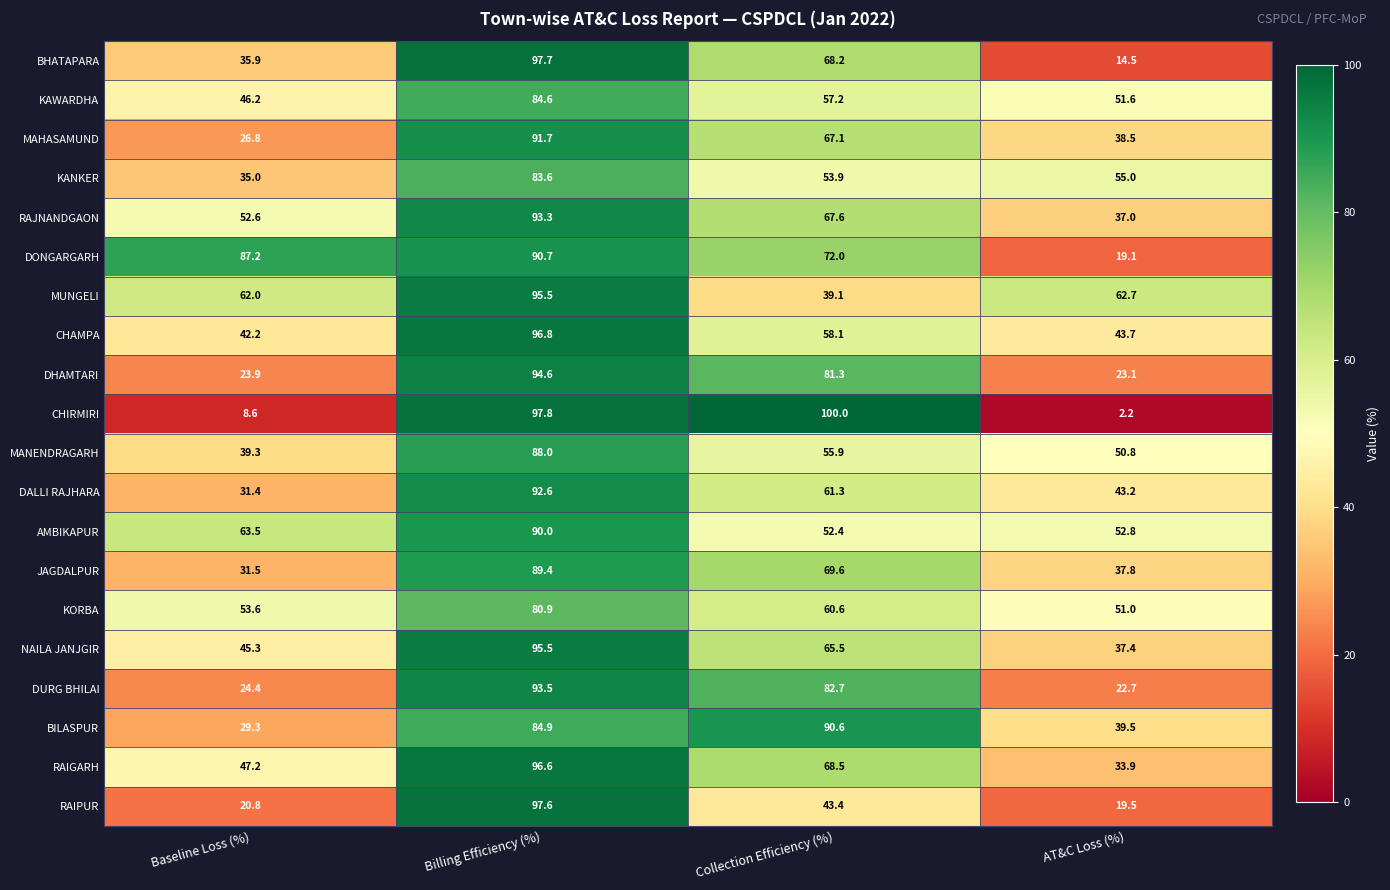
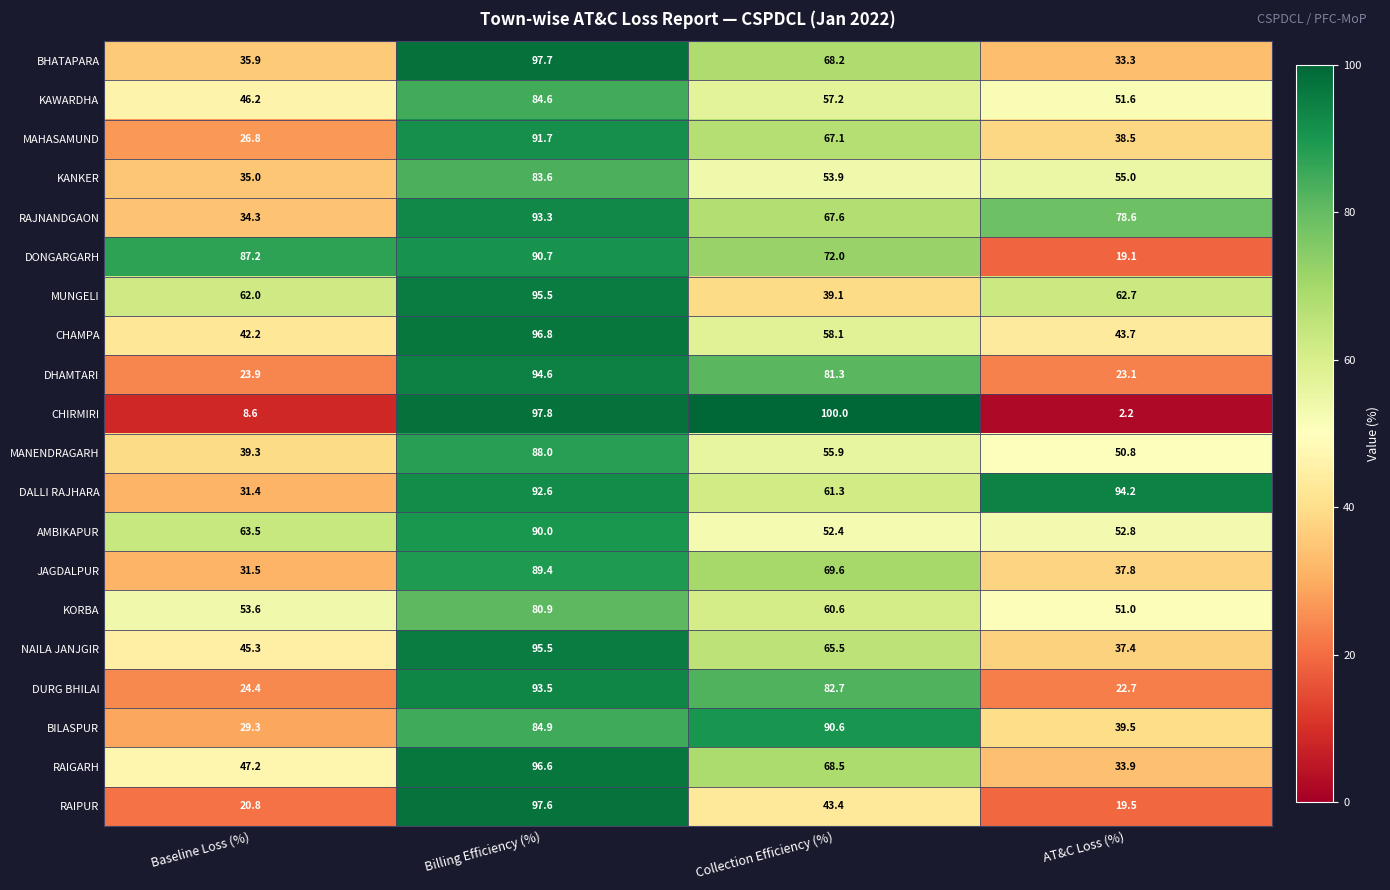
  {
    "BHATAPARA": {
      "Baseline Loss (%)": 35.9,
      "Billing Efficiency (%)": 97.7,
      "Collection Efficiency (%)": 68.2,
-     "AT&C Loss (%)": 14.5
+     "AT&C Loss (%)": 33.3
    },
    "KAWARDHA": {
      "Baseline Loss (%)": 46.2,
      "Billing Efficiency (%)": 84.6,
      "Collection Efficiency (%)": 57.2,
      "AT&C Loss (%)": 51.6
    },
    "MAHASAMUND": {
      "Baseline Loss (%)": 26.8,
      "Billing Efficiency (%)": 91.7,
      "Collection Efficiency (%)": 67.1,
      "AT&C Loss (%)": 38.5
    },
    "KANKER": {
      "Baseline Loss (%)": 35.0,
      "Billing Efficiency (%)": 83.6,
      "Collection Efficiency (%)": 53.9,
      "AT&C Loss (%)": 55.0
    },
    "RAJNANDGAON": {
-     "Baseline Loss (%)": 52.6,
+     "Baseline Loss (%)": 34.3,
      "Billing Efficiency (%)": 93.3,
      "Collection Efficiency (%)": 67.6,
-     "AT&C Loss (%)": 37.0
+     "AT&C Loss (%)": 78.6
    },
    "DONGARGARH": {
      "Baseline Loss (%)": 87.2,
      "Billing Efficiency (%)": 90.7,
      "Collection Efficiency (%)": 72.0,
      "AT&C Loss (%)": 19.1
    },
    "MUNGELI": {
      "Baseline Loss (%)": 62.0,
      "Billing Efficiency (%)": 95.5,
      "Collection Efficiency (%)": 39.1,
      "AT&C Loss (%)": 62.7
    },
    "CHAMPA": {
      "Baseline Loss (%)": 42.2,
      "Billing Efficiency (%)": 96.8,
      "Collection Efficiency (%)": 58.1,
      "AT&C Loss (%)": 43.7
    },
    "DHAMTARI": {
      "Baseline Loss (%)": 23.9,
      "Billing Efficiency (%)": 94.6,
      "Collection Efficiency (%)": 81.3,
      "AT&C Loss (%)": 23.1
    },
    "CHIRMIRI": {
      "Baseline Loss (%)": 8.6,
      "Billing Efficiency (%)": 97.8,
      "Collection Efficiency (%)": 100.0,
      "AT&C Loss (%)": 2.2
    },
    "MANENDRAGARH": {
      "Baseline Loss (%)": 39.3,
      "Billing Efficiency (%)": 88.0,
      "Collection Efficiency (%)": 55.9,
      "AT&C Loss (%)": 50.8
    },
    "DALLI RAJHARA": {
      "Baseline Loss (%)": 31.4,
      "Billing Efficiency (%)": 92.6,
      "Collection Efficiency (%)": 61.3,
-     "AT&C Loss (%)": 43.2
+     "AT&C Loss (%)": 94.2
    },
    "AMBIKAPUR": {
      "Baseline Loss (%)": 63.5,
      "Billing Efficiency (%)": 90.0,
      "Collection Efficiency (%)": 52.4,
      "AT&C Loss (%)": 52.8
    },
    "JAGDALPUR": {
      "Baseline Loss (%)": 31.5,
      "Billing Efficiency (%)": 89.4,
      "Collection Efficiency (%)": 69.6,
      "AT&C Loss (%)": 37.8
    },
    "KORBA": {
      "Baseline Loss (%)": 53.6,
      "Billing Efficiency (%)": 80.9,
      "Collection Efficiency (%)": 60.6,
      "AT&C Loss (%)": 51.0
    },
    "NAILA JANJGIR": {
      "Baseline Loss (%)": 45.3,
      "Billing Efficiency (%)": 95.5,
      "Collection Efficiency (%)": 65.5,
      "AT&C Loss (%)": 37.4
    },
    "DURG BHILAI": {
      "Baseline Loss (%)": 24.4,
      "Billing Efficiency (%)": 93.5,
      "Collection Efficiency (%)": 82.7,
      "AT&C Loss (%)": 22.7
    },
    "BILASPUR": {
      "Baseline Loss (%)": 29.3,
      "Billing Efficiency (%)": 84.9,
      "Collection Efficiency (%)": 90.6,
      "AT&C Loss (%)": 39.5
    },
    "RAIGARH": {
      "Baseline Loss (%)": 47.2,
      "Billing Efficiency (%)": 96.6,
      "Collection Efficiency (%)": 68.5,
      "AT&C Loss (%)": 33.9
    },
    "RAIPUR": {
      "Baseline Loss (%)": 20.8,
      "Billing Efficiency (%)": 97.6,
      "Collection Efficiency (%)": 43.4,
      "AT&C Loss (%)": 19.5
    }
  }
